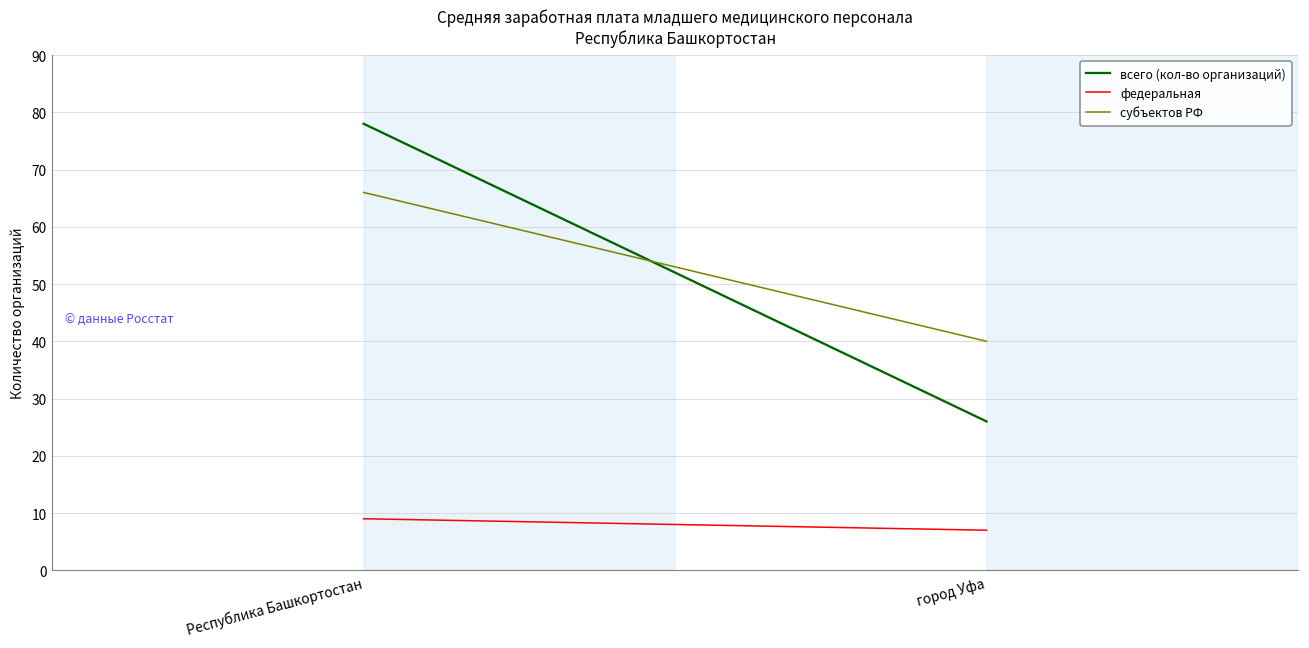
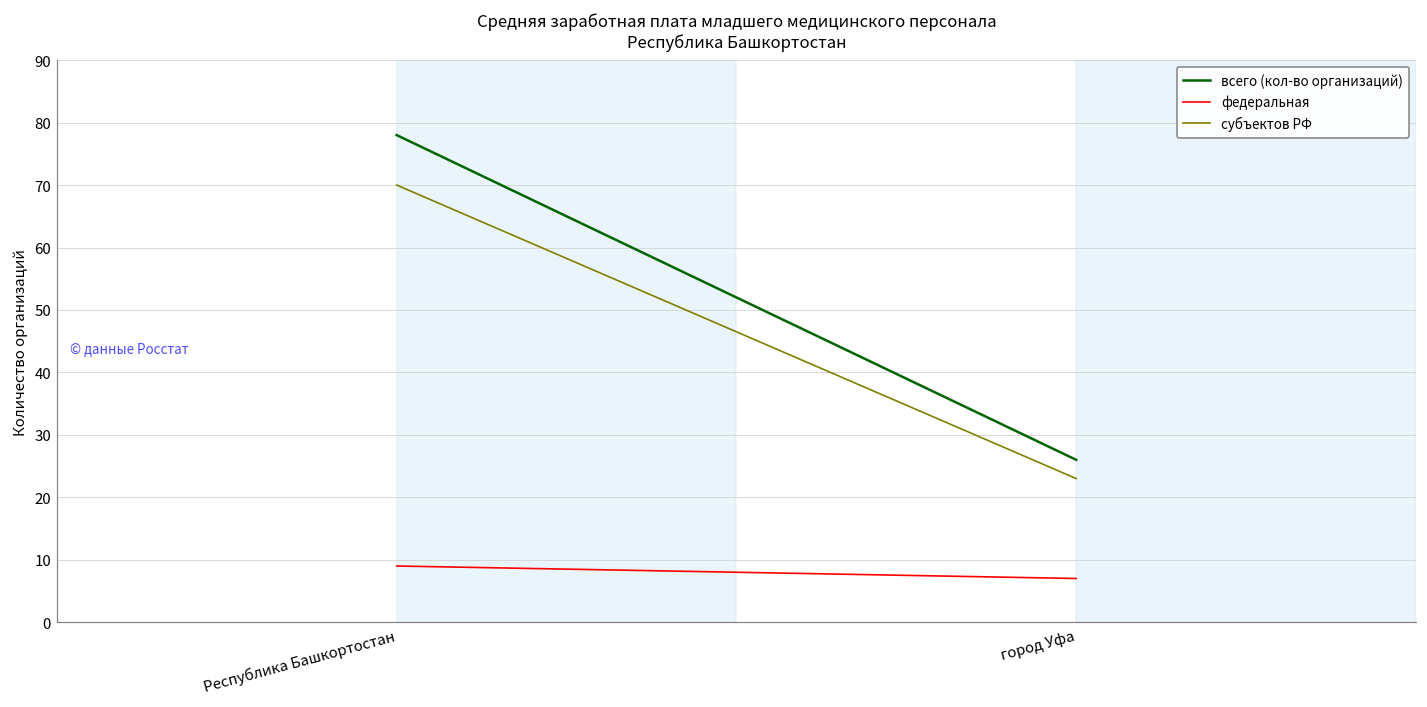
  {
    "всего (кол-во организаций)": {
      "Республика Башкортостан": 78,
      "город Уфа": 26
    },
    "федеральная": {
      "Республика Башкортостан": 9,
      "город Уфа": 7
    },
    "субъектов РФ": {
-     "Республика Башкортостан": 66,
-     "город Уфа": 40
+     "Республика Башкортостан": 70,
+     "город Уфа": 23
    }
  }
